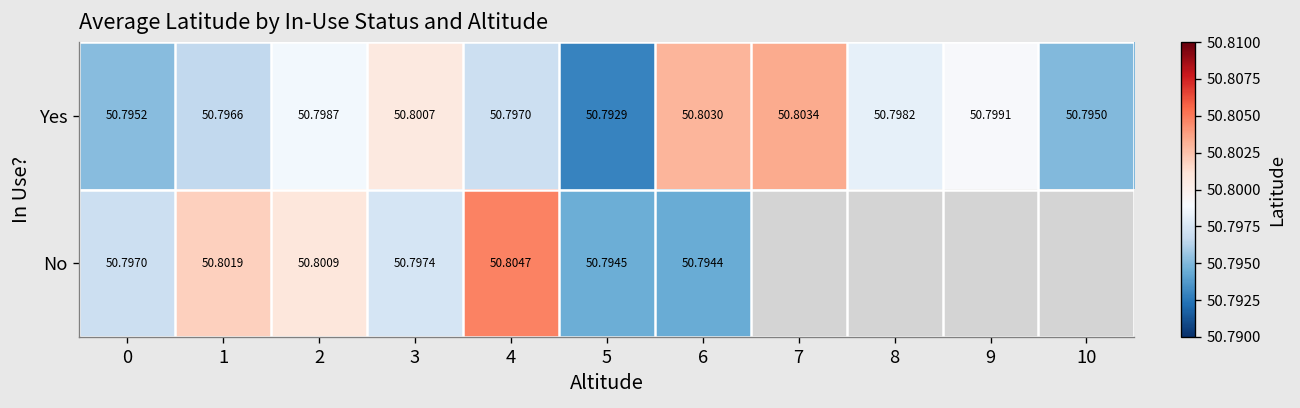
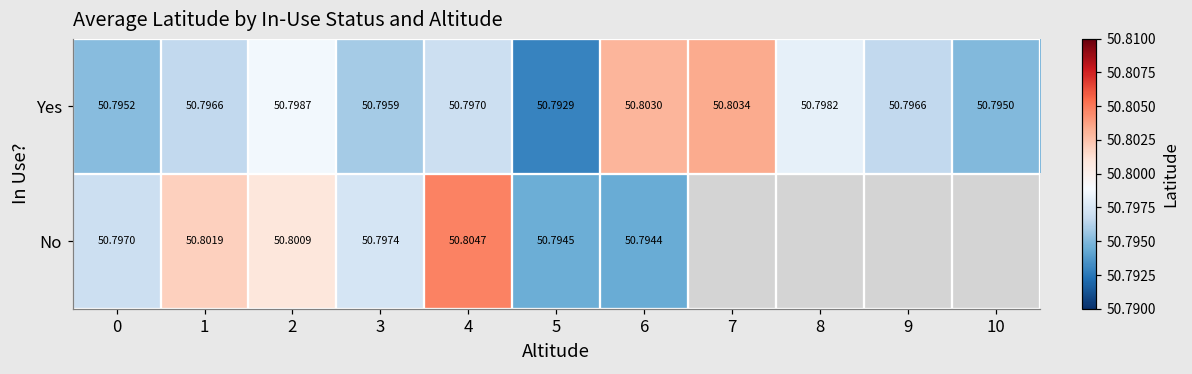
  {
    "Yes": {
      "0": 50.7952,
      "1": 50.7966,
      "2": 50.7987,
-     "3": 50.8007,
+     "3": 50.7959,
      "4": 50.7970,
      "5": 50.7929,
      "6": 50.8030,
      "7": 50.8034,
      "8": 50.7982,
-     "9": 50.7991,
+     "9": 50.7966,
      "10": 50.7950
    },
    "No": {
      "0": 50.7970,
      "1": 50.8019,
      "2": 50.8009,
      "3": 50.7974,
      "4": 50.8047,
      "5": 50.7945,
      "6": 50.7944
    }
  }
